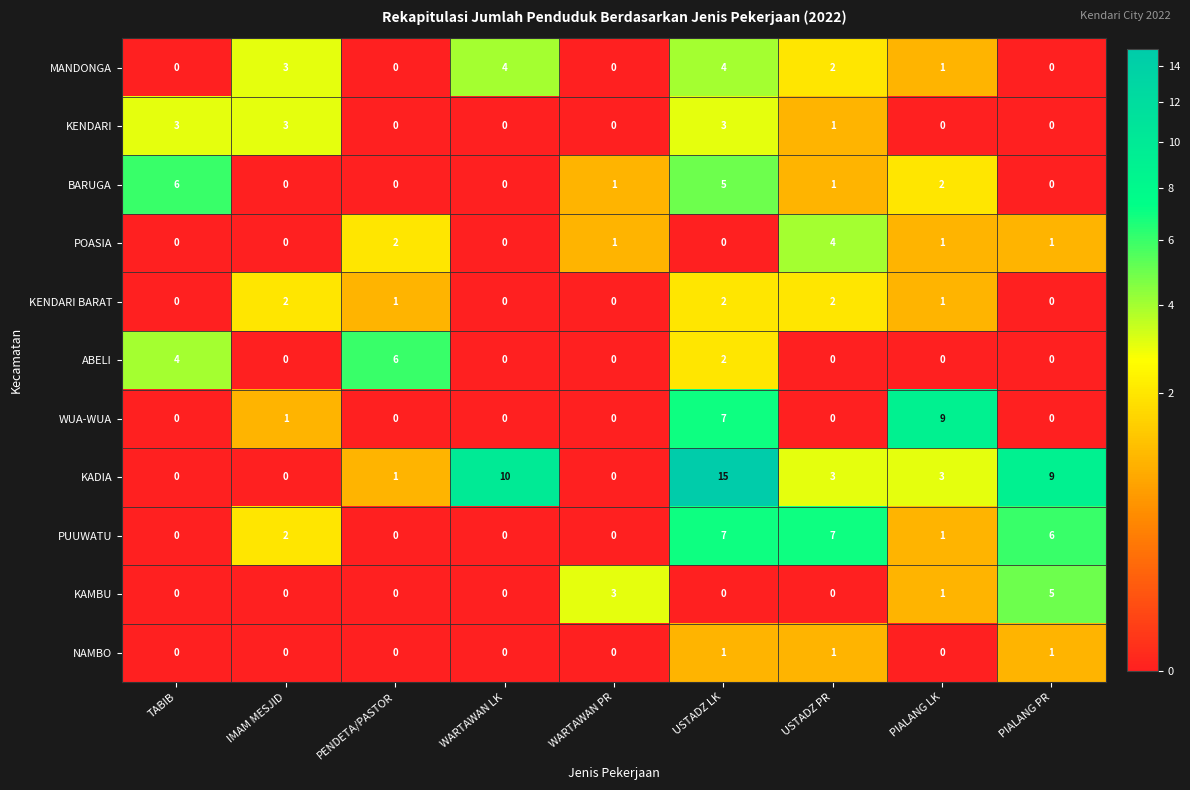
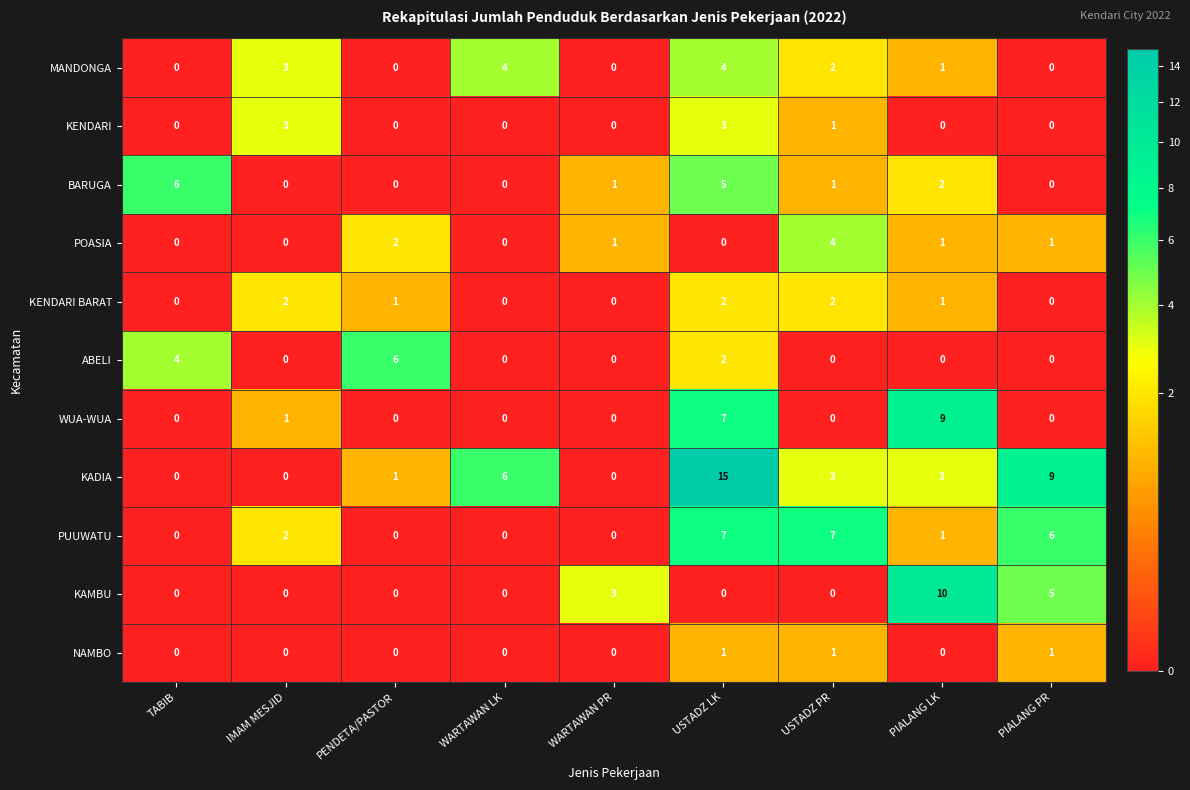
  {
    "MANDONGA": {
      "TABIB": 0,
      "IMAM MESJID": 3,
      "PENDETA/PASTOR": 0,
      "WARTAWAN LK": 4,
      "WARTAWAN PR": 0,
      "USTADZ LK": 4,
      "USTADZ PR": 2,
      "PIALANG LK": 1,
      "PIALANG PR": 0
    },
    "KENDARI": {
-     "TABIB": 3,
+     "TABIB": 0,
      "IMAM MESJID": 3,
      "PENDETA/PASTOR": 0,
      "WARTAWAN LK": 0,
      "WARTAWAN PR": 0,
      "USTADZ LK": 3,
      "USTADZ PR": 1,
      "PIALANG LK": 0,
      "PIALANG PR": 0
    },
    "BARUGA": {
      "TABIB": 6,
      "IMAM MESJID": 0,
      "PENDETA/PASTOR": 0,
      "WARTAWAN LK": 0,
      "WARTAWAN PR": 1,
      "USTADZ LK": 5,
      "USTADZ PR": 1,
      "PIALANG LK": 2,
      "PIALANG PR": 0
    },
    "POASIA": {
      "TABIB": 0,
      "IMAM MESJID": 0,
      "PENDETA/PASTOR": 2,
      "WARTAWAN LK": 0,
      "WARTAWAN PR": 1,
      "USTADZ LK": 0,
      "USTADZ PR": 4,
      "PIALANG LK": 1,
      "PIALANG PR": 1
    },
    "KENDARI BARAT": {
      "TABIB": 0,
      "IMAM MESJID": 2,
      "PENDETA/PASTOR": 1,
      "WARTAWAN LK": 0,
      "WARTAWAN PR": 0,
      "USTADZ LK": 2,
      "USTADZ PR": 2,
      "PIALANG LK": 1,
      "PIALANG PR": 0
    },
    "ABELI": {
      "TABIB": 4,
      "IMAM MESJID": 0,
      "PENDETA/PASTOR": 6,
      "WARTAWAN LK": 0,
      "WARTAWAN PR": 0,
      "USTADZ LK": 2,
      "USTADZ PR": 0,
      "PIALANG LK": 0,
      "PIALANG PR": 0
    },
    "WUA-WUA": {
      "TABIB": 0,
      "IMAM MESJID": 1,
      "PENDETA/PASTOR": 0,
      "WARTAWAN LK": 0,
      "WARTAWAN PR": 0,
      "USTADZ LK": 7,
      "USTADZ PR": 0,
      "PIALANG LK": 9,
      "PIALANG PR": 0
    },
    "KADIA": {
      "TABIB": 0,
      "IMAM MESJID": 0,
      "PENDETA/PASTOR": 1,
-     "WARTAWAN LK": 10,
+     "WARTAWAN LK": 6,
      "WARTAWAN PR": 0,
      "USTADZ LK": 15,
      "USTADZ PR": 3,
      "PIALANG LK": 3,
      "PIALANG PR": 9
    },
    "PUUWATU": {
      "TABIB": 0,
      "IMAM MESJID": 2,
      "PENDETA/PASTOR": 0,
      "WARTAWAN LK": 0,
      "WARTAWAN PR": 0,
      "USTADZ LK": 7,
      "USTADZ PR": 7,
      "PIALANG LK": 1,
      "PIALANG PR": 6
    },
    "KAMBU": {
      "TABIB": 0,
      "IMAM MESJID": 0,
      "PENDETA/PASTOR": 0,
      "WARTAWAN LK": 0,
      "WARTAWAN PR": 3,
      "USTADZ LK": 0,
      "USTADZ PR": 0,
-     "PIALANG LK": 1,
+     "PIALANG LK": 10,
      "PIALANG PR": 5
    },
    "NAMBO": {
      "TABIB": 0,
      "IMAM MESJID": 0,
      "PENDETA/PASTOR": 0,
      "WARTAWAN LK": 0,
      "WARTAWAN PR": 0,
      "USTADZ LK": 1,
      "USTADZ PR": 1,
      "PIALANG LK": 0,
      "PIALANG PR": 1
    }
  }
